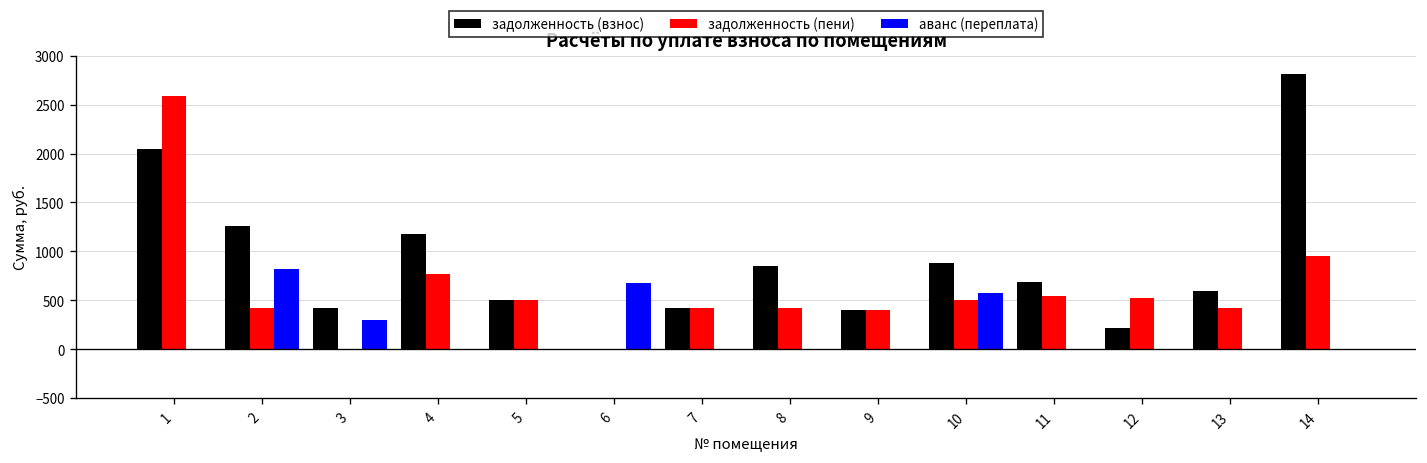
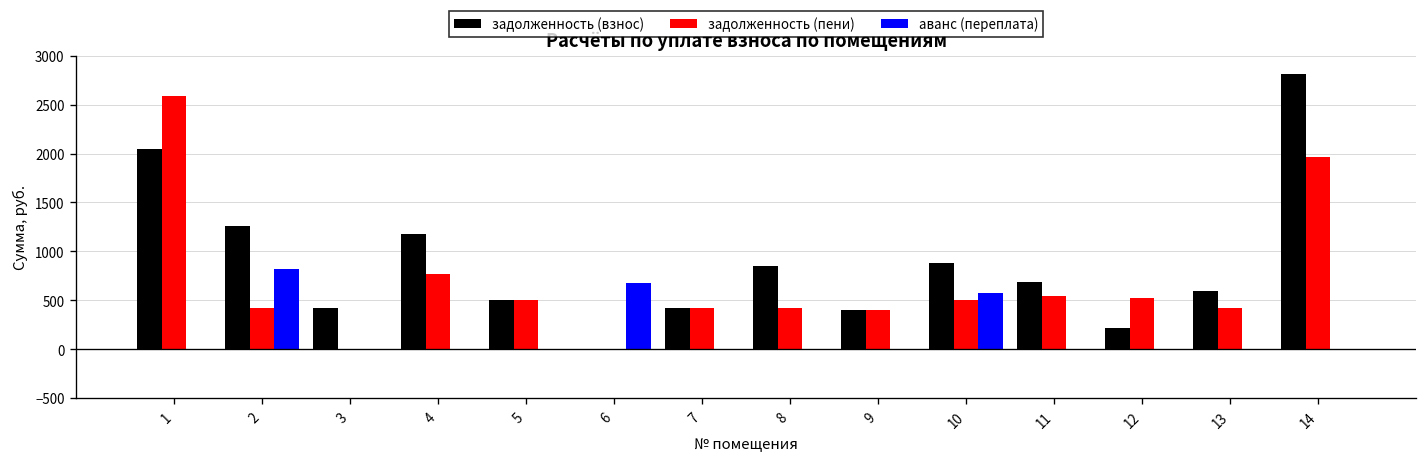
  {
    "задолженность (взнос)": {
      "1": 2000,
      "2": 1300,
      "3": 400,
      "4": 1200,
      "5": 500,
      "6": 0,
      "7": 400,
      "8": 800,
      "9": 400,
      "10": 900,
      "11": 700,
      "12": 200,
      "13": 600,
      "14": 2800
    },
    "задолженность (пени)": {
      "1": 2600,
      "2": 400,
      "3": 0,
      "4": 800,
      "5": 500,
      "6": 0,
      "7": 400,
      "8": 400,
      "9": 400,
      "10": 500,
      "11": 500,
      "12": 500,
      "13": 400,
-     "14": 1000
+     "14": 2000
    },
    "аванс (переплата)": {
      "1": 0,
      "2": 800,
-     "3": 300,
+     "3": 0,
      "4": 0,
      "5": 0,
      "6": 700,
      "7": 0,
      "8": 0,
      "9": 0,
      "10": 600,
      "11": 0,
      "12": 0,
      "13": 0,
      "14": 0
    }
  }
